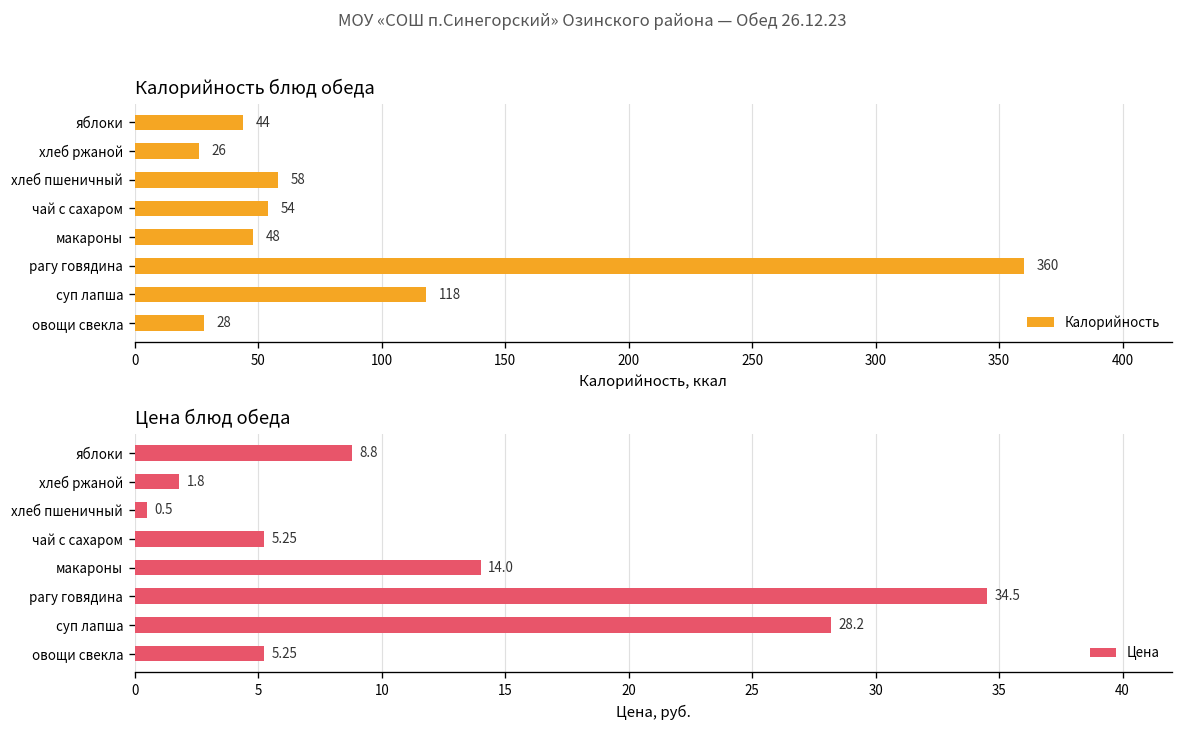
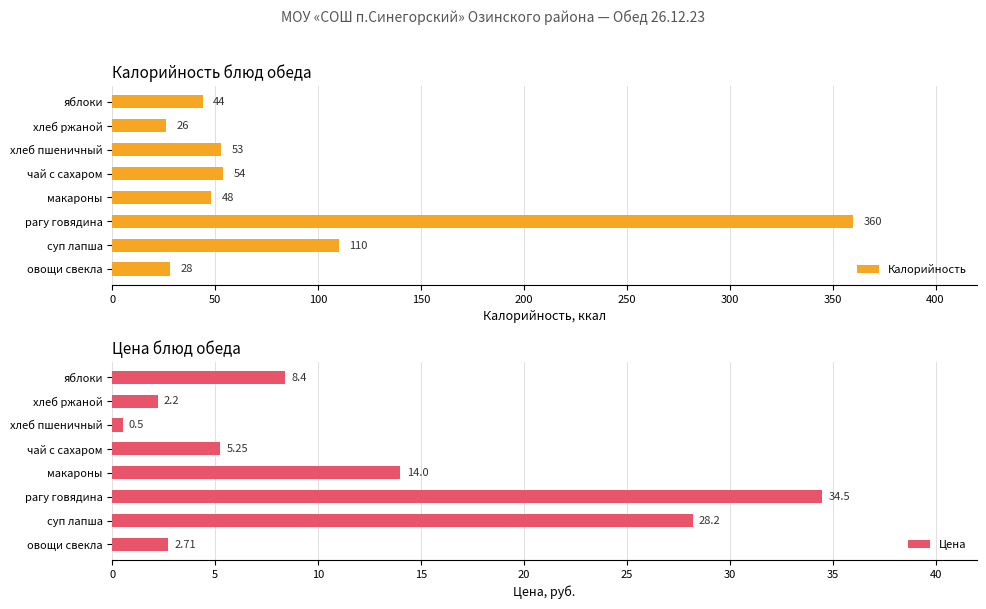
  {
    "Калорийность блюд обеда": {
      "яблоки": 44,
      "хлеб ржаной": 26,
-     "хлеб пшеничный": 58,
+     "хлеб пшеничный": 53,
      "чай с сахаром": 54,
      "макароны": 48,
      "рагу говядина": 360,
-     "суп лапша": 118,
+     "суп лапша": 110,
      "овощи свекла": 28
    },
    "Цена блюд обеда": {
-     "яблоки": 8.8,
-     "хлеб ржаной": 1.8,
+     "яблоки": 8.4,
+     "хлеб ржаной": 2.2,
      "хлеб пшеничный": 0.5,
      "чай с сахаром": 5.25,
      "макароны": 14.0,
      "рагу говядина": 34.5,
      "суп лапша": 28.2,
-     "овощи свекла": 5.25
+     "овощи свекла": 2.71
    }
  }
